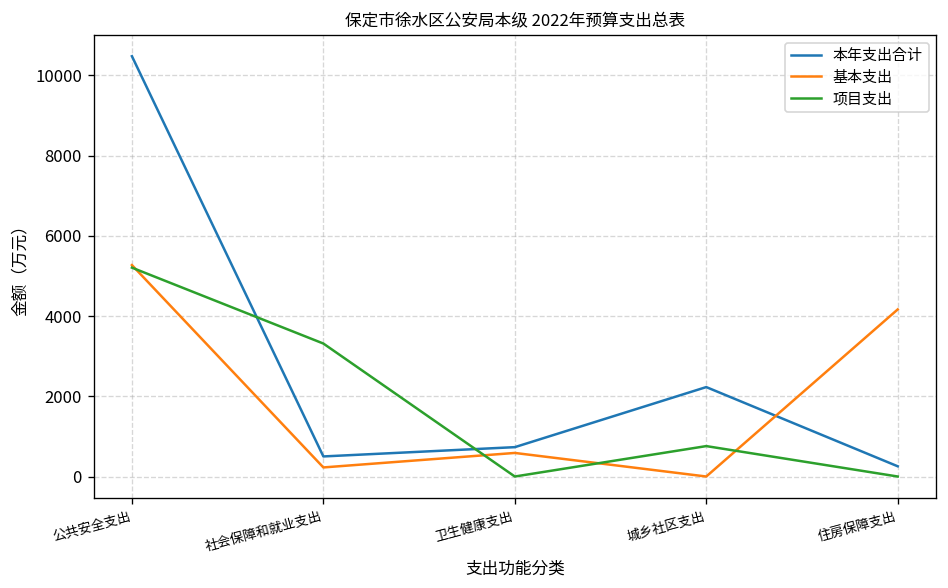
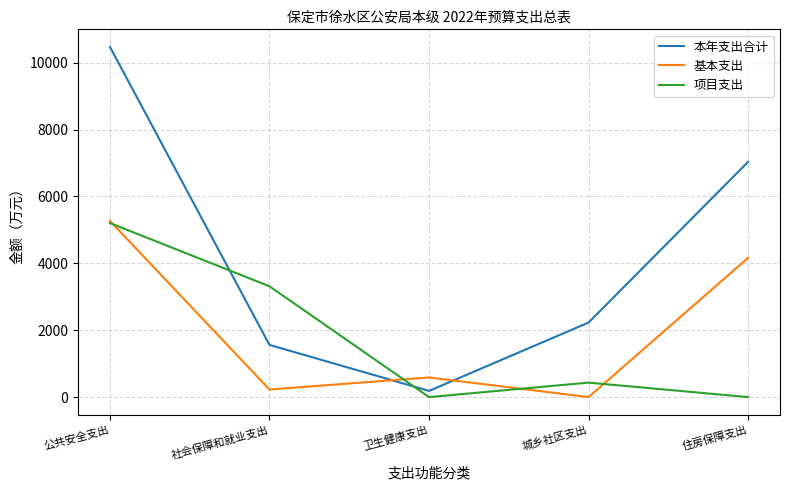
  {
    "本年支出合计": {
      "公共安全支出": 10500,
-     "社会保障和就业支出": 500,
-     "卫生健康支出": 700,
+     "社会保障和就业支出": 1600,
+     "卫生健康支出": 200,
      "城乡社区支出": 2200,
-     "住房保障支出": 300
+     "住房保障支出": 7000
    },
    "基本支出": {
      "社会保障和就业支出": 200,
      "卫生健康支出": 600,
      "城乡社区支出": 0,
      "住房保障支出": 4200
    },
    "项目支出": {
      "社会保障和就业支出": 3300,
      "卫生健康支出": 0,
-     "城乡社区支出": 800,
+     "城乡社区支出": 400,
      "住房保障支出": 0
    }
  }
